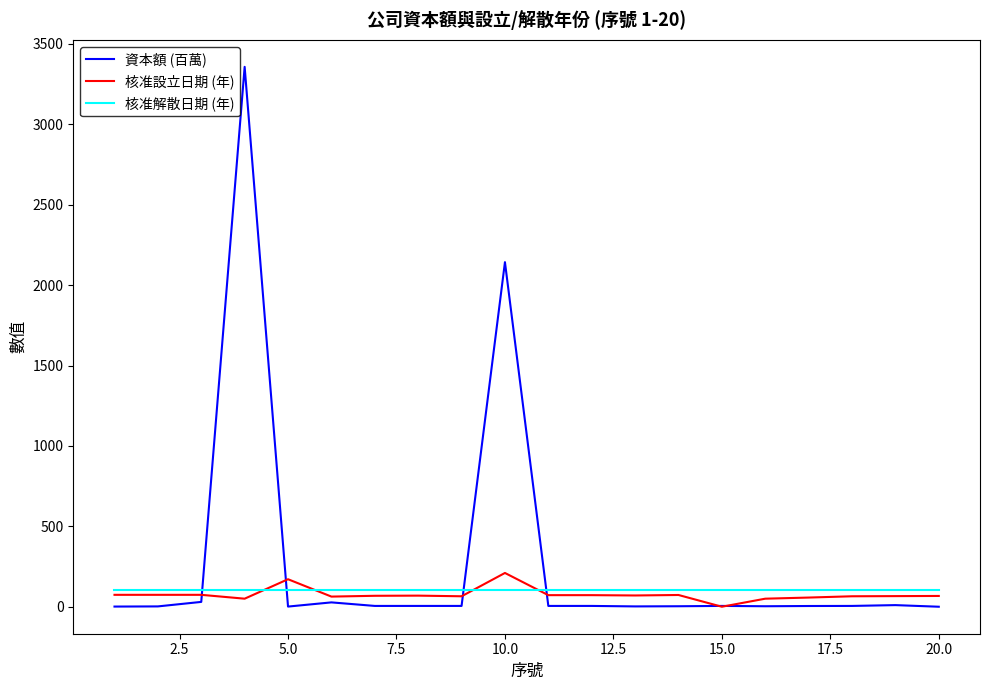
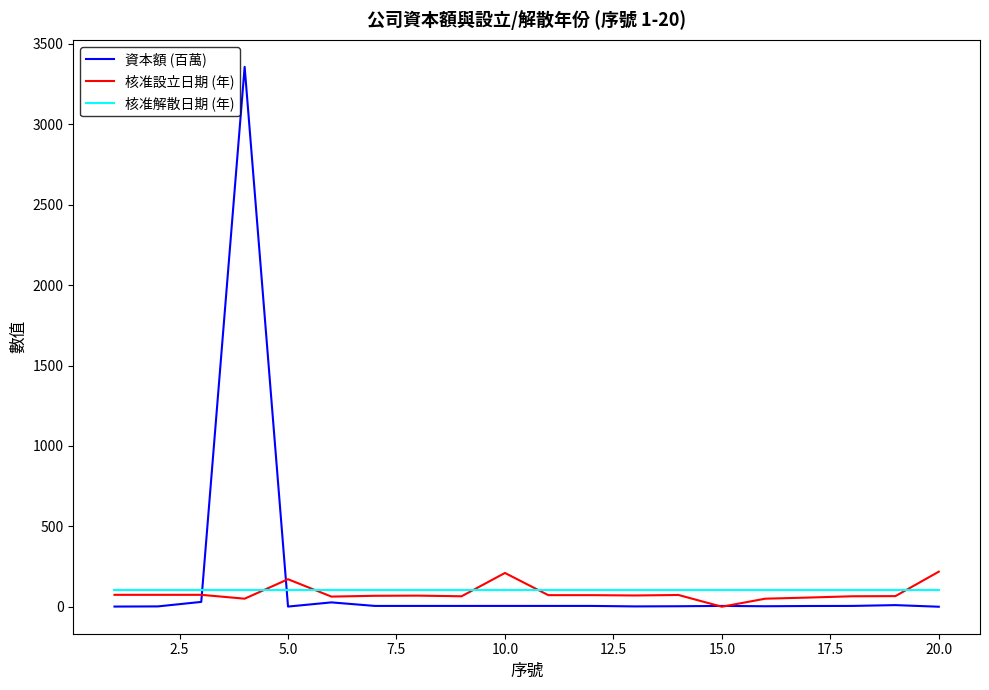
  {
    "資本額 (百萬)": {
      "5.0": 0,
-     "10.0": 2140,
+     "10.0": 10,
      "20.0": 0
    },
    "核准設立日期 (年)": {
      "5.0": 170,
      "10.0": 210,
-     "20.0": 70
+     "20.0": 220
    },
    "核准解散日期 (年)": {
      "5.0": 110,
      "10.0": 110,
      "15.0": 110,
      "20.0": 110
    }
  }
